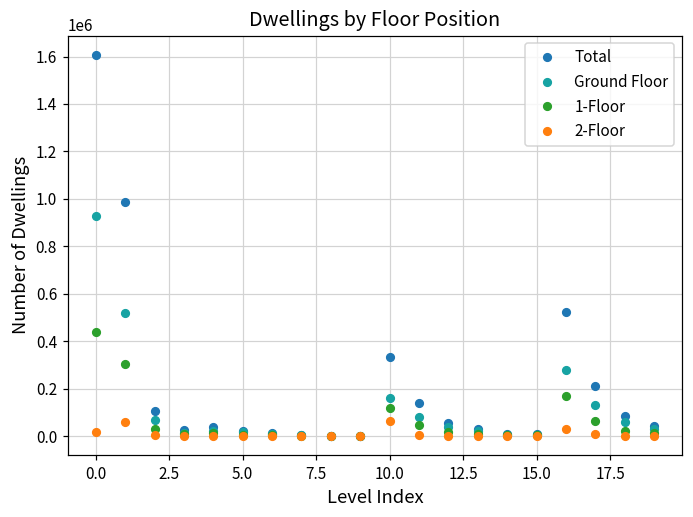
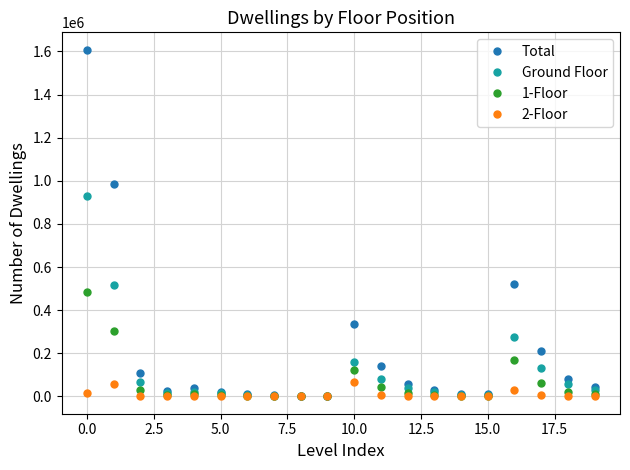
  {
    "1-Floor": {
-     "0.0": 440000,
+     "0.0": 480000,
      "10.0": 120000
    },
    "2-Floor": {
      "0.0": 20000,
      "10.0": 60000
    }
  }
